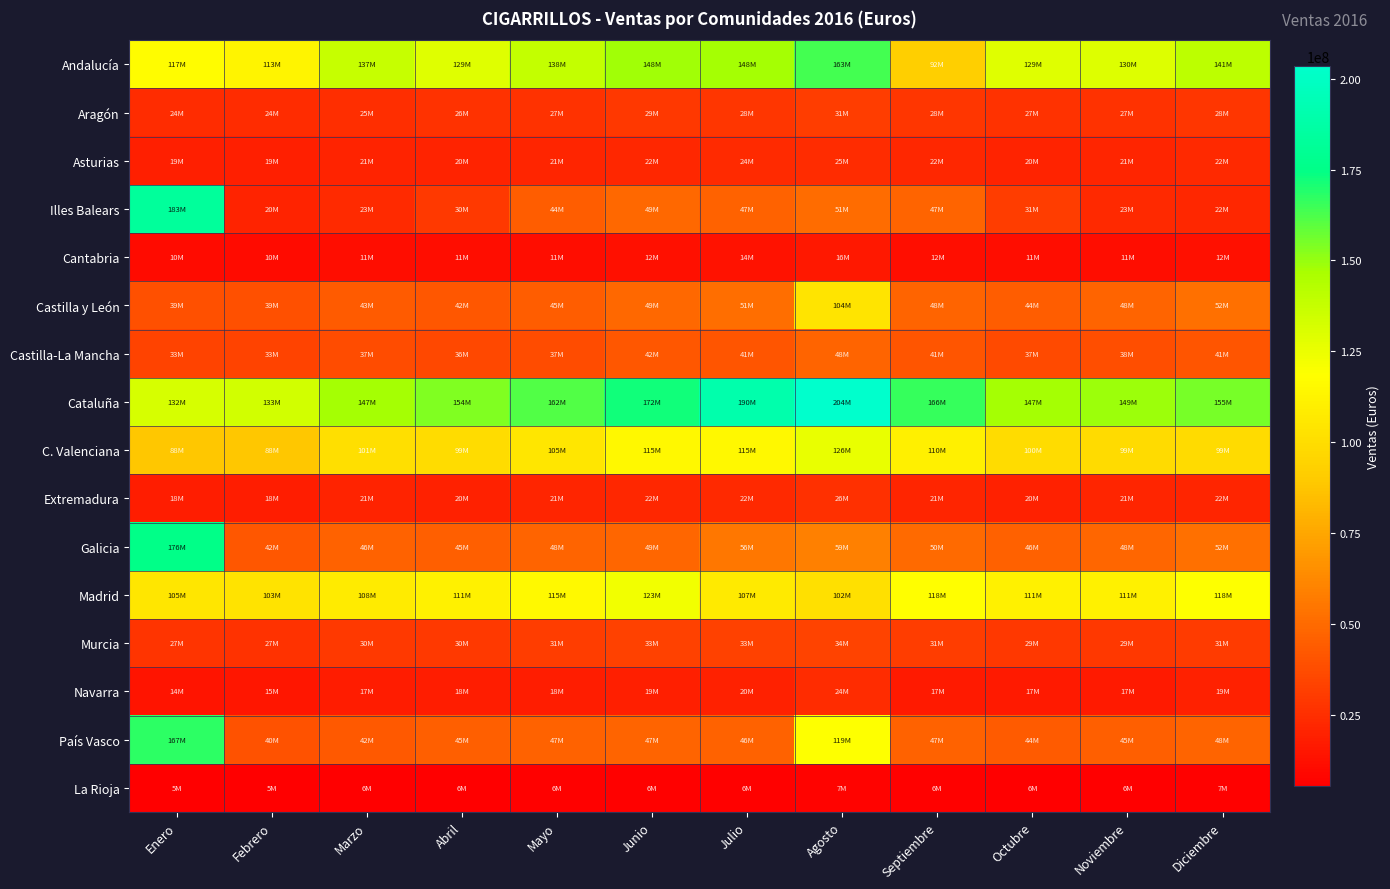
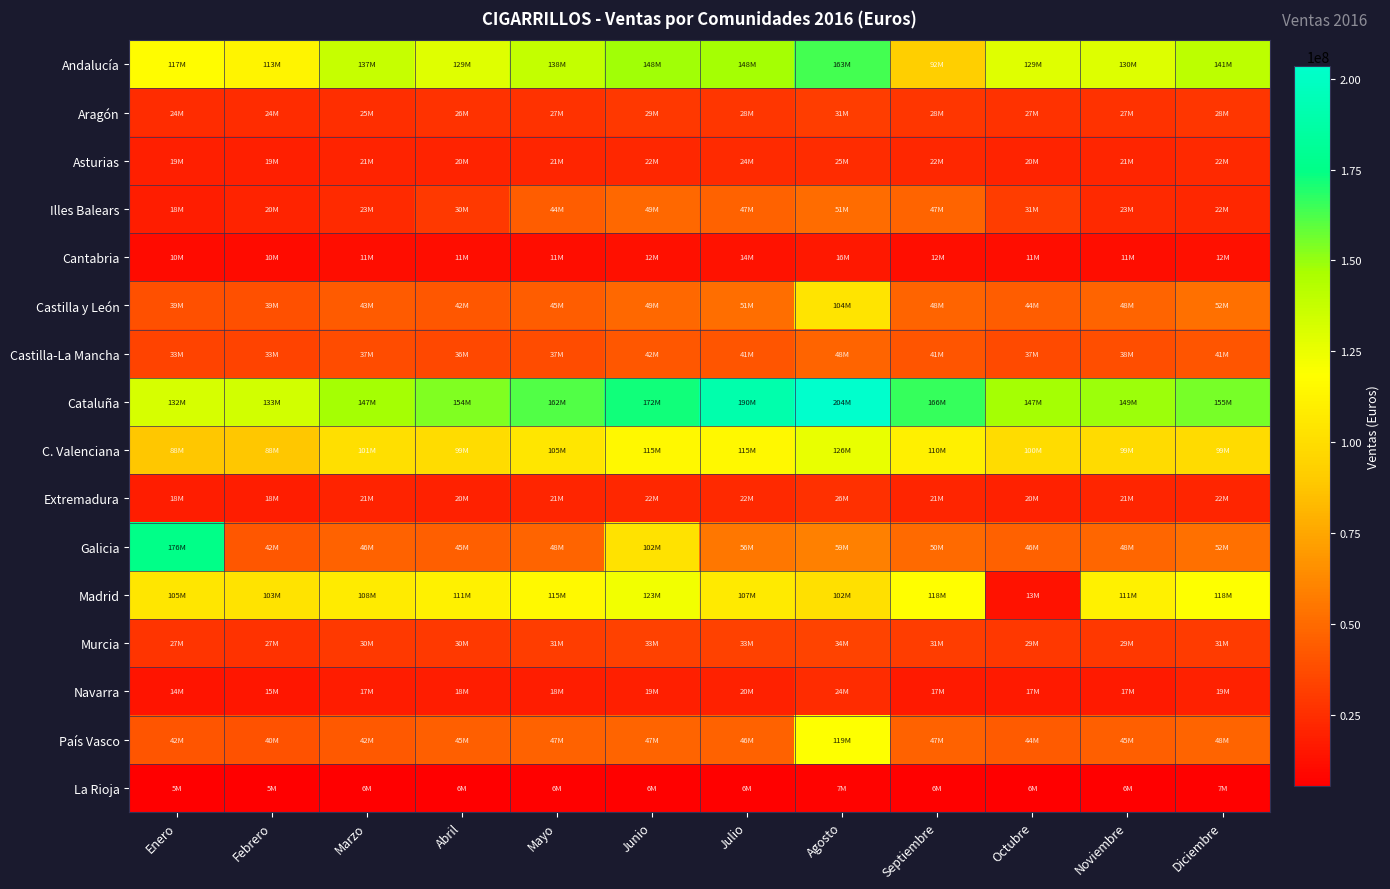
  {
    "Andalucía": {
      "Enero": "117M",
      "Febrero": "113M",
      "Marzo": "137M",
      "Abril": "129M",
      "Mayo": "138M",
      "Junio": "148M",
      "Julio": "148M",
      "Agosto": "163M",
      "Septiembre": "92M",
      "Octubre": "129M",
      "Noviembre": "130M",
      "Diciembre": "141M"
    },
    "Aragón": {
      "Enero": "24M",
      "Febrero": "24M",
      "Marzo": "25M",
      "Abril": "26M",
      "Mayo": "27M",
      "Junio": "29M",
      "Julio": "28M",
      "Agosto": "31M",
      "Septiembre": "28M",
      "Octubre": "27M",
      "Noviembre": "27M",
      "Diciembre": "28M"
    },
    "Asturias": {
      "Enero": "19M",
      "Febrero": "19M",
      "Marzo": "21M",
      "Abril": "20M",
      "Mayo": "21M",
      "Junio": "22M",
      "Julio": "24M",
      "Agosto": "25M",
      "Septiembre": "22M",
      "Octubre": "20M",
      "Noviembre": "21M",
      "Diciembre": "22M"
    },
    "Illes Balears": {
-     "Enero": "183M",
+     "Enero": "18M",
      "Febrero": "20M",
      "Marzo": "23M",
      "Abril": "30M",
      "Mayo": "44M",
      "Junio": "49M",
      "Julio": "47M",
      "Agosto": "51M",
      "Septiembre": "47M",
      "Octubre": "31M",
      "Noviembre": "23M",
      "Diciembre": "22M"
    },
    "Cantabria": {
      "Enero": "10M",
      "Febrero": "10M",
      "Marzo": "11M",
      "Abril": "11M",
      "Mayo": "11M",
      "Junio": "12M",
      "Julio": "14M",
      "Agosto": "16M",
      "Septiembre": "12M",
      "Octubre": "11M",
      "Noviembre": "11M",
      "Diciembre": "12M"
    },
    "Castilla y León": {
      "Enero": "39M",
      "Febrero": "39M",
      "Marzo": "43M",
      "Abril": "42M",
      "Mayo": "45M",
      "Junio": "49M",
      "Julio": "51M",
      "Agosto": "104M",
      "Septiembre": "48M",
      "Octubre": "44M",
      "Noviembre": "48M",
      "Diciembre": "52M"
    },
    "Castilla-La Mancha": {
      "Enero": "33M",
      "Febrero": "33M",
      "Marzo": "37M",
      "Abril": "36M",
      "Mayo": "37M",
      "Junio": "42M",
      "Julio": "41M",
      "Agosto": "48M",
      "Septiembre": "41M",
      "Octubre": "37M",
      "Noviembre": "38M",
      "Diciembre": "41M"
    },
    "Cataluña": {
      "Enero": "132M",
      "Febrero": "133M",
      "Marzo": "147M",
      "Abril": "154M",
      "Mayo": "162M",
      "Junio": "172M",
      "Julio": "190M",
      "Agosto": "204M",
      "Septiembre": "166M",
      "Octubre": "147M",
      "Noviembre": "149M",
      "Diciembre": "155M"
    },
    "C. Valenciana": {
      "Enero": "88M",
      "Febrero": "88M",
      "Marzo": "101M",
      "Abril": "99M",
      "Mayo": "105M",
      "Junio": "115M",
      "Julio": "115M",
      "Agosto": "126M",
      "Septiembre": "110M",
      "Octubre": "100M",
      "Noviembre": "99M",
      "Diciembre": "99M"
    },
    "Extremadura": {
      "Enero": "18M",
      "Febrero": "18M",
      "Marzo": "21M",
      "Abril": "20M",
      "Mayo": "21M",
      "Junio": "22M",
      "Julio": "22M",
      "Agosto": "26M",
      "Septiembre": "21M",
      "Octubre": "20M",
      "Noviembre": "21M",
      "Diciembre": "22M"
    },
    "Galicia": {
      "Enero": "176M",
      "Febrero": "42M",
      "Marzo": "46M",
      "Abril": "45M",
      "Mayo": "48M",
-     "Junio": "49M",
+     "Junio": "102M",
      "Julio": "56M",
      "Agosto": "59M",
      "Septiembre": "50M",
      "Octubre": "46M",
      "Noviembre": "48M",
      "Diciembre": "52M"
    },
    "Madrid": {
      "Enero": "105M",
      "Febrero": "103M",
      "Marzo": "108M",
      "Abril": "111M",
      "Mayo": "115M",
      "Junio": "123M",
      "Julio": "107M",
      "Agosto": "102M",
      "Septiembre": "118M",
-     "Octubre": "111M",
+     "Octubre": "13M",
      "Noviembre": "111M",
      "Diciembre": "118M"
    },
    "Murcia": {
      "Enero": "27M",
      "Febrero": "27M",
      "Marzo": "30M",
      "Abril": "30M",
      "Mayo": "31M",
      "Junio": "33M",
      "Julio": "33M",
      "Agosto": "34M",
      "Septiembre": "31M",
      "Octubre": "29M",
      "Noviembre": "29M",
      "Diciembre": "31M"
    },
    "Navarra": {
      "Enero": "14M",
      "Febrero": "15M",
      "Marzo": "17M",
      "Abril": "18M",
      "Mayo": "18M",
      "Junio": "19M",
      "Julio": "20M",
      "Agosto": "24M",
      "Septiembre": "17M",
      "Octubre": "17M",
      "Noviembre": "17M",
      "Diciembre": "19M"
    },
    "País Vasco": {
-     "Enero": "167M",
+     "Enero": "42M",
      "Febrero": "40M",
      "Marzo": "42M",
      "Abril": "45M",
      "Mayo": "47M",
      "Junio": "47M",
      "Julio": "46M",
      "Agosto": "119M",
      "Septiembre": "47M",
      "Octubre": "44M",
      "Noviembre": "45M",
      "Diciembre": "48M"
    },
    "La Rioja": {
      "Enero": "5M",
      "Febrero": "5M",
      "Marzo": "6M",
      "Abril": "6M",
      "Mayo": "6M",
      "Junio": "6M",
      "Julio": "6M",
      "Agosto": "7M",
      "Septiembre": "6M",
      "Octubre": "6M",
      "Noviembre": "6M",
      "Diciembre": "7M"
    }
  }
